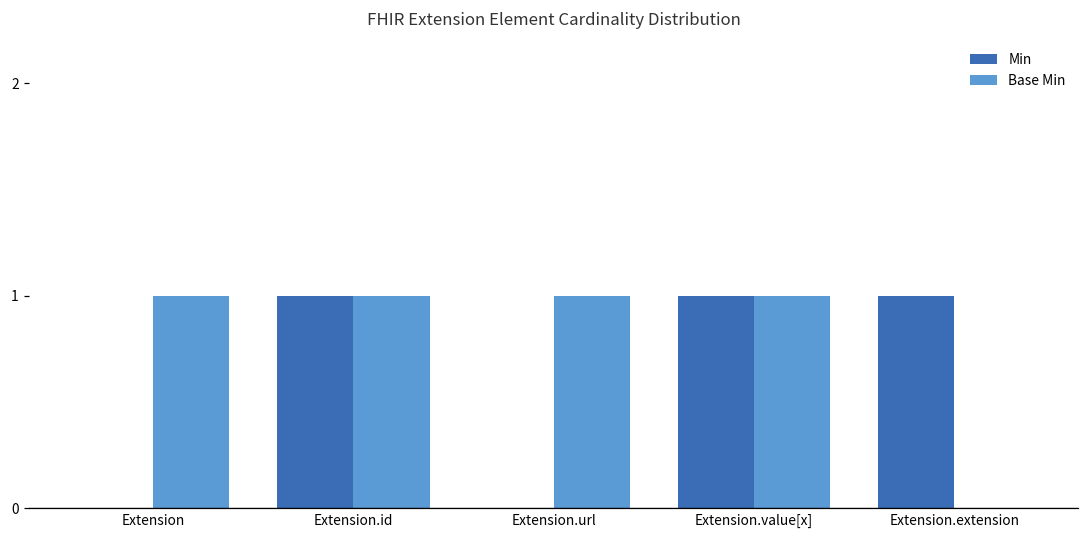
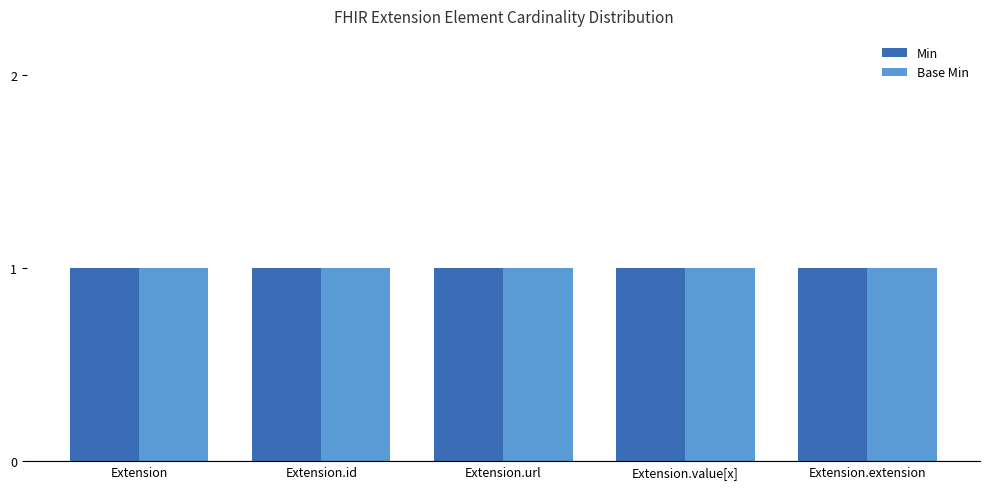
  {
    "Min": {
-     "Extension": 0,
+     "Extension": 1,
      "Extension.id": 1,
-     "Extension.url": 0,
+     "Extension.url": 1,
      "Extension.value[x]": 1,
      "Extension.extension": 1
    },
    "Base Min": {
      "Extension": 1,
      "Extension.id": 1,
      "Extension.url": 1,
      "Extension.value[x]": 1,
-     "Extension.extension": 0
+     "Extension.extension": 1
    }
  }
